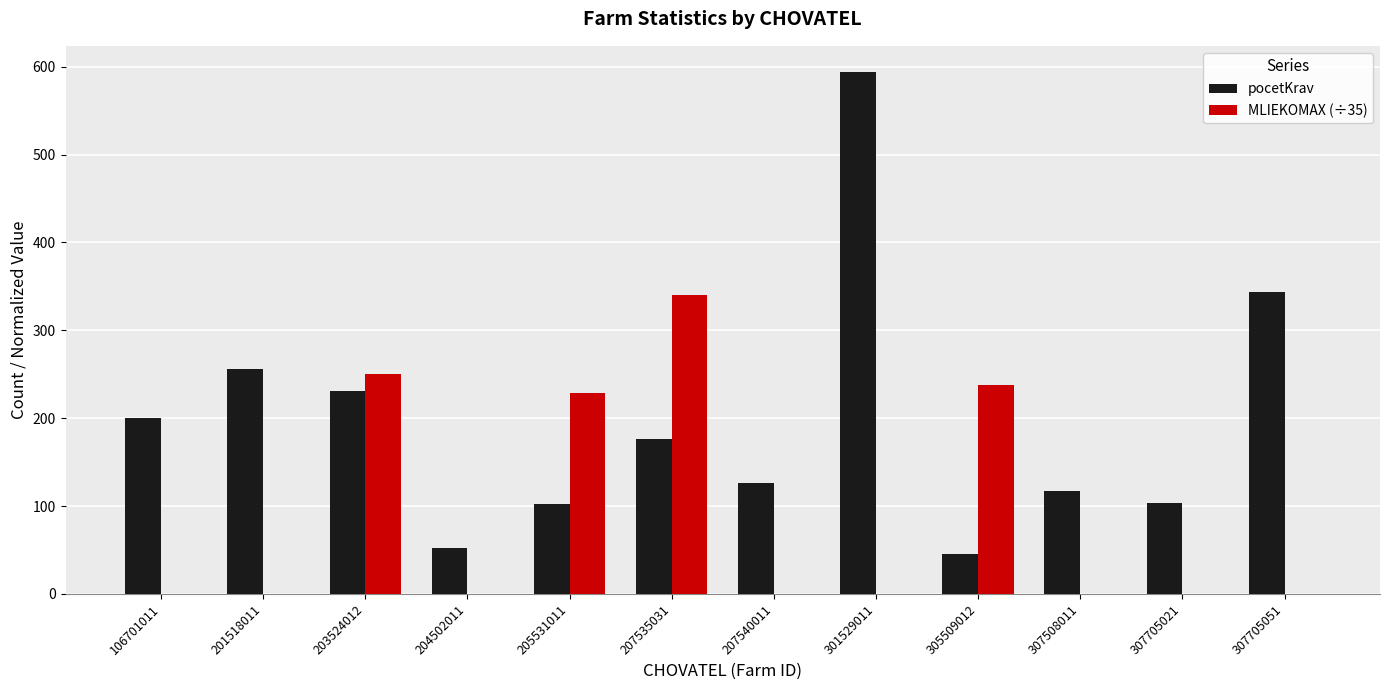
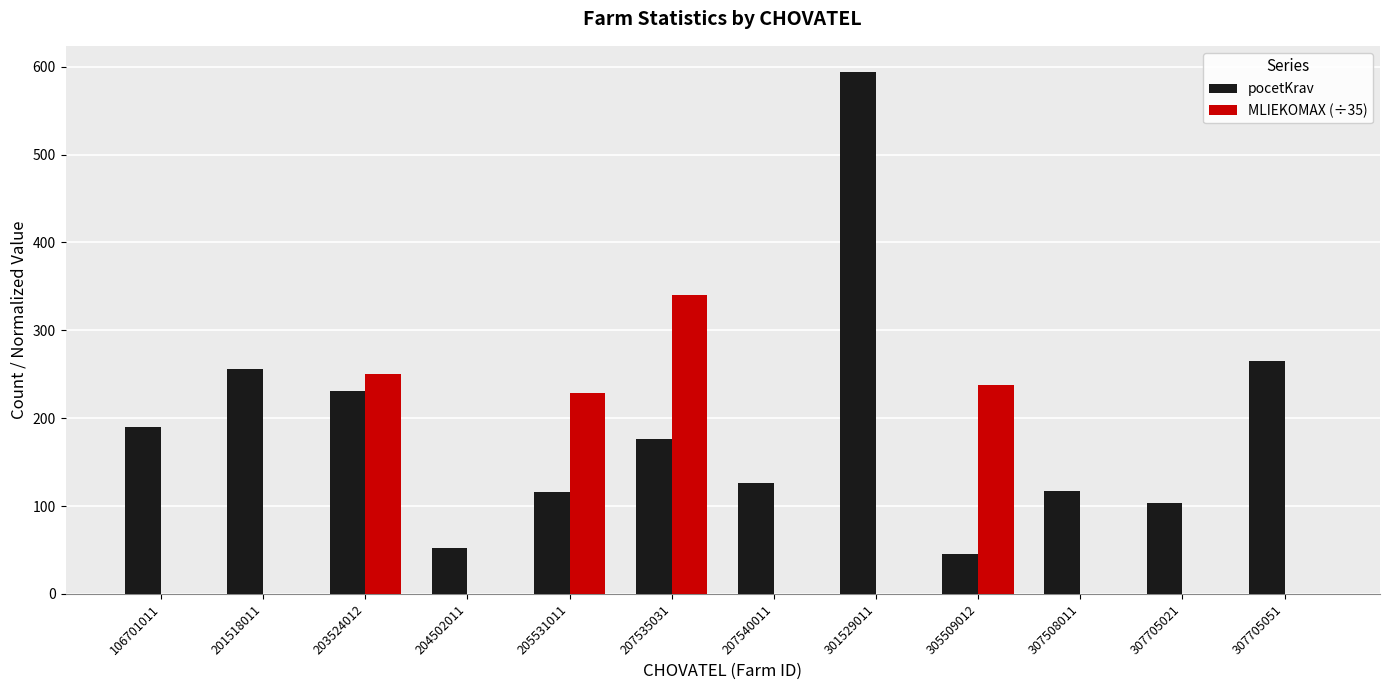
  {
    "pocetKrav": {
-     "106701011": 200,
+     "106701011": 190,
      "201518011": 260,
      "203524012": 230,
      "204502011": 50,
-     "205531011": 100,
+     "205531011": 120,
      "207535031": 180,
      "207540011": 130,
      "301529011": 590,
      "305509012": 50,
      "307508011": 120,
      "307705021": 100,
-     "307705051": 340
+     "307705051": 270
    },
    "MLIEKOMAX (÷35)": {
      "106701011": 0,
      "201518011": 0,
      "203524012": 250,
      "204502011": 0,
      "205531011": 230,
      "207535031": 340,
      "207540011": 0,
      "301529011": 0,
      "305509012": 240,
      "307508011": 0,
      "307705021": 0,
      "307705051": 0
    }
  }
